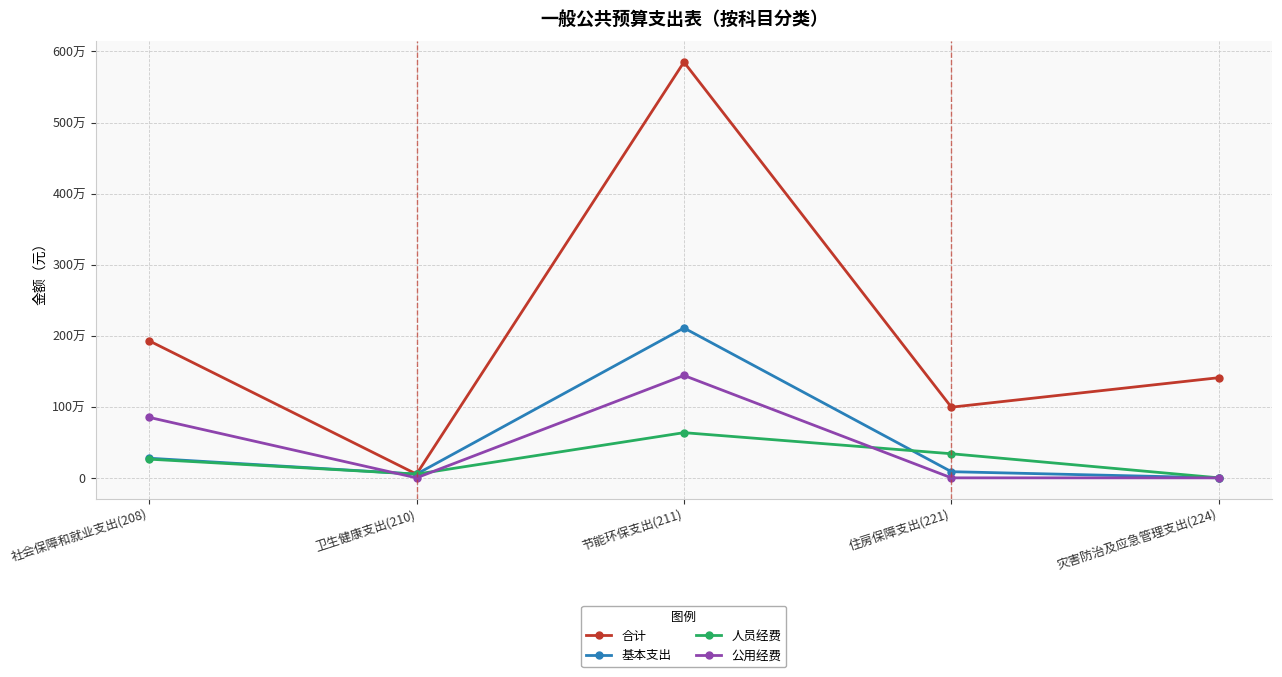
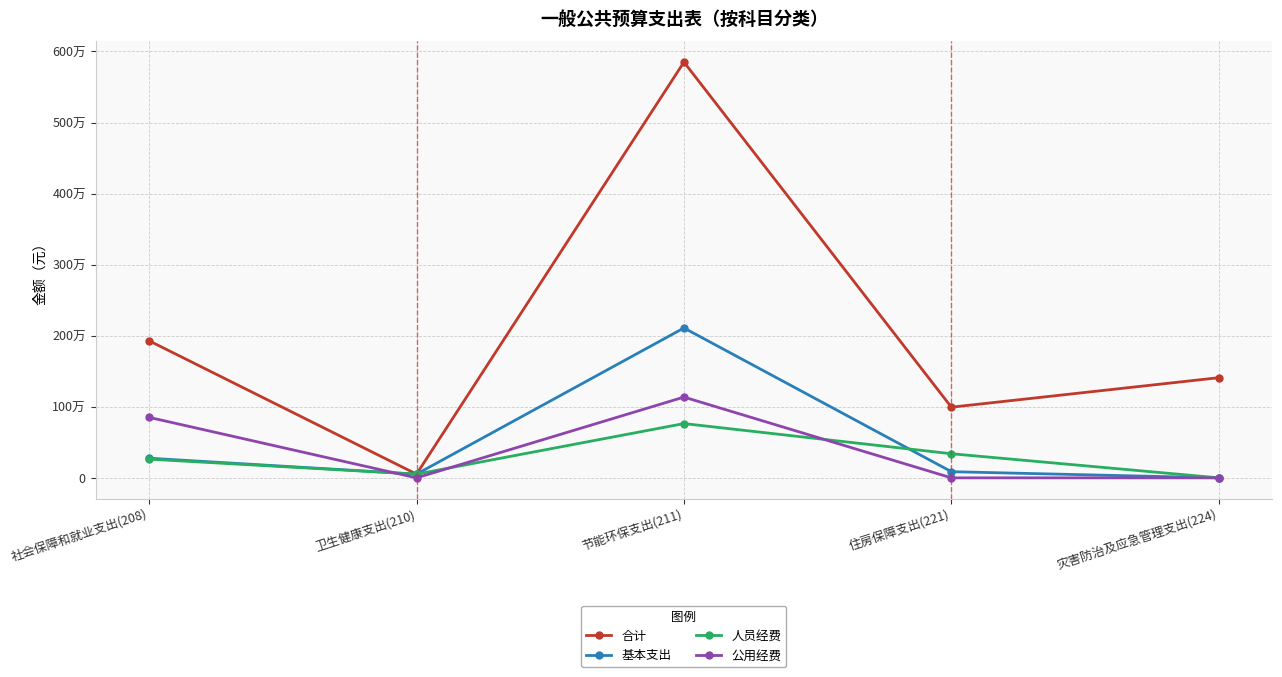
  {
    "合计": {
      "社会保障和就业支出(208)": "190万",
      "节能环保支出(211)": "590万",
      "住房保障支出(221)": "100万",
      "灾害防治及应急管理支出(224)": "140万"
    },
    "基本支出": {
      "节能环保支出(211)": "210万",
      "住房保障支出(221)": "10万"
    },
    "人员经费": {
-     "节能环保支出(211)": "60万",
+     "节能环保支出(211)": "80万",
      "住房保障支出(221)": "30万"
    },
    "公用经费": {
      "社会保障和就业支出(208)": "90万",
      "卫生健康支出(210)": "0万",
-     "节能环保支出(211)": "140万",
+     "节能环保支出(211)": "110万",
      "住房保障支出(221)": "0万"
    }
  }
